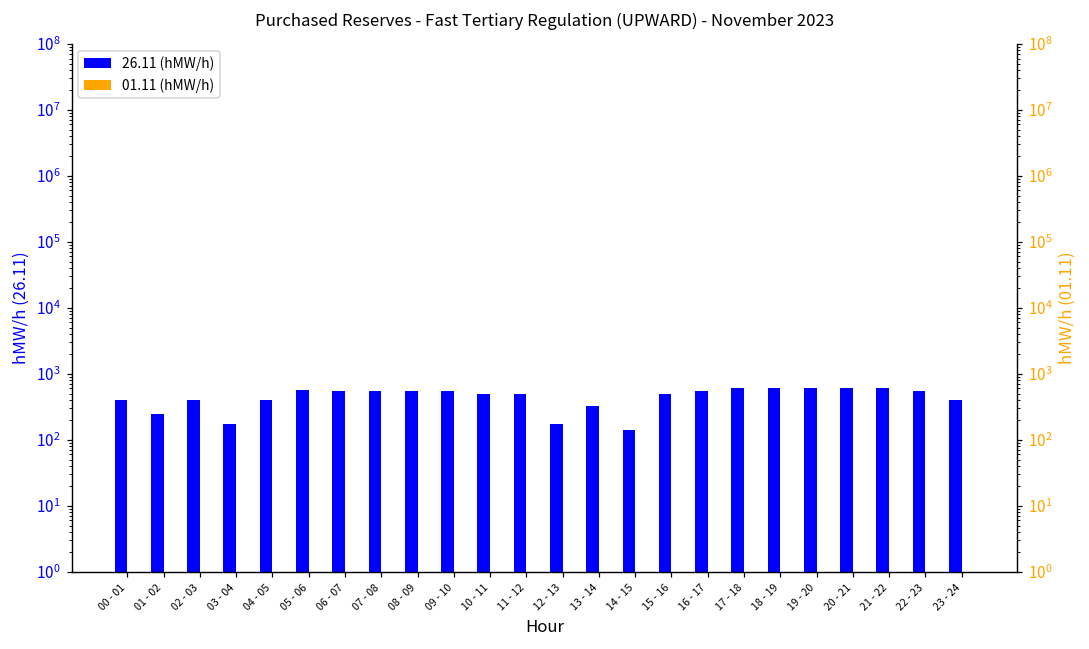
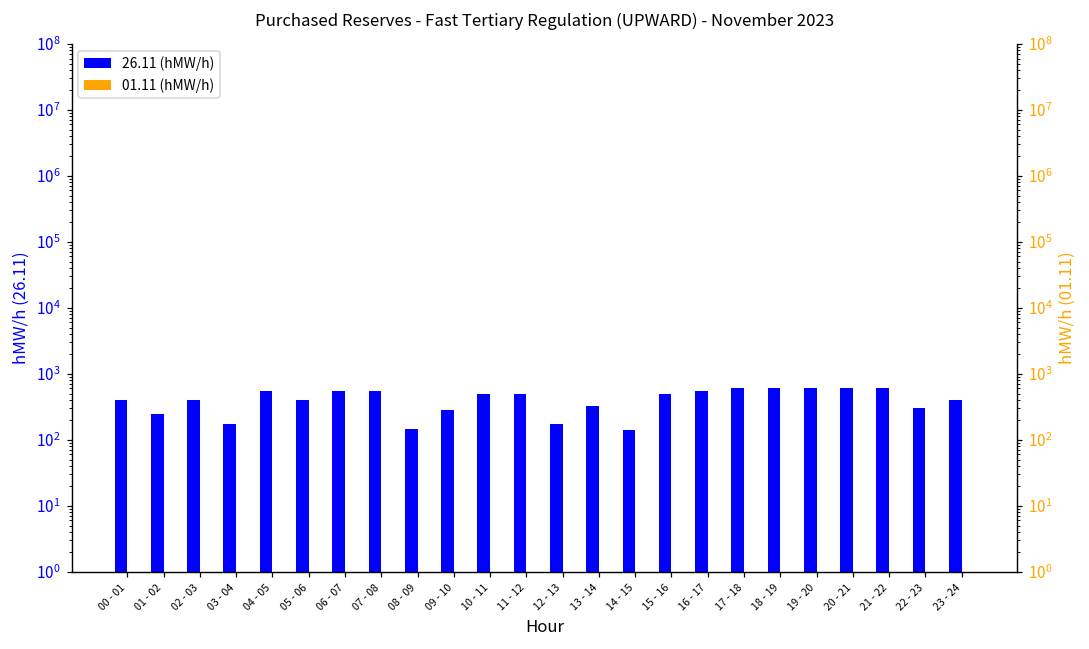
  {
    "26.11 (hMW/h)": {
      "00 - 01": 400,
      "01 - 02": 240,
      "02 - 03": 400,
      "03 - 04": 170,
-     "04 - 05": 400,
-     "05 - 06": 600,
+     "04 - 05": 500,
+     "05 - 06": 400,
      "06 - 07": 600,
      "07 - 08": 600,
-     "08 - 09": 600,
-     "09 - 10": 600,
+     "08 - 09": 140,
+     "09 - 10": 300,
      "10 - 11": 500,
      "11 - 12": 500,
      "12 - 13": 180,
      "13 - 14": 300,
      "14 - 15": 140,
      "15 - 16": 500,
      "16 - 17": 600,
      "17 - 18": 600,
      "18 - 19": 600,
      "19 - 20": 600,
      "20 - 21": 600,
      "21 - 22": 600,
-     "22 - 23": 600,
+     "22 - 23": 300,
      "23 - 24": 400
    },
    "01.11 (hMW/h)": {
      "00 - 01": 1.0,
      "01 - 02": 1.0,
      "02 - 03": 1.0,
      "03 - 04": 1.0,
      "04 - 05": 1.0,
      "05 - 06": 1.0,
      "06 - 07": 1.0,
      "07 - 08": 1.0,
      "08 - 09": 1.0,
      "09 - 10": 1.0,
      "10 - 11": 1.0,
      "11 - 12": 1.0,
      "12 - 13": 1.0,
      "13 - 14": 1.0,
      "14 - 15": 1.0,
      "15 - 16": 1.0,
      "16 - 17": 1.0,
      "17 - 18": 1.0,
      "18 - 19": 1.0,
      "19 - 20": 1.0,
      "20 - 21": 1.0,
      "21 - 22": 1.0,
      "22 - 23": 1.0,
      "23 - 24": 1.0
    }
  }
